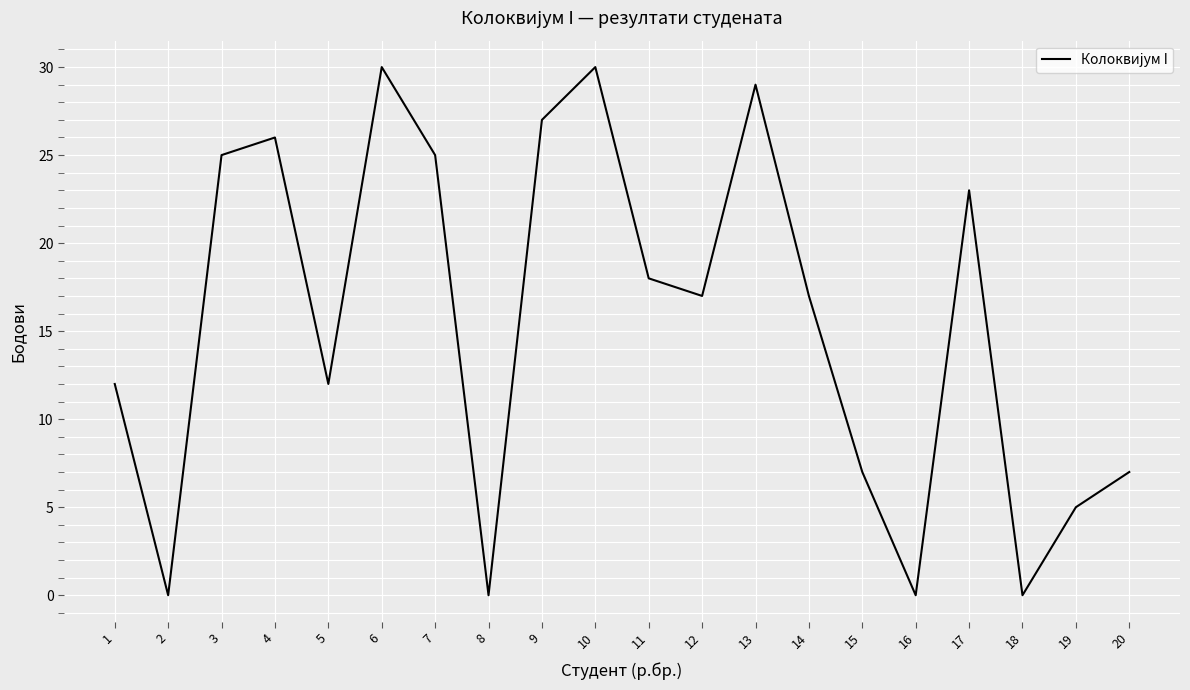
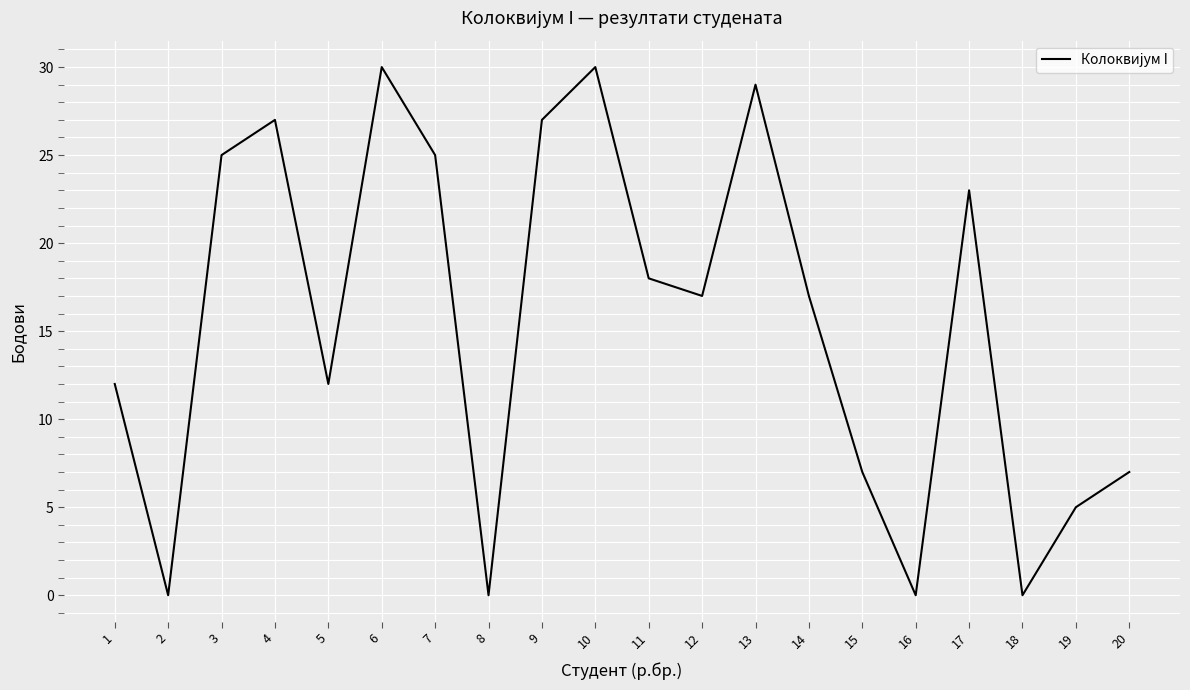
  {
    "1": 12,
    "2": 0,
    "3": 25,
-   "4": 26,
+   "4": 27,
    "5": 12,
    "6": 30,
    "7": 25,
    "8": 0,
    "9": 27,
    "10": 30,
    "11": 18,
    "12": 17,
    "13": 29,
    "14": 17,
    "15": 7,
    "16": 0,
    "17": 23,
    "18": 0,
    "19": 5,
    "20": 7
  }
